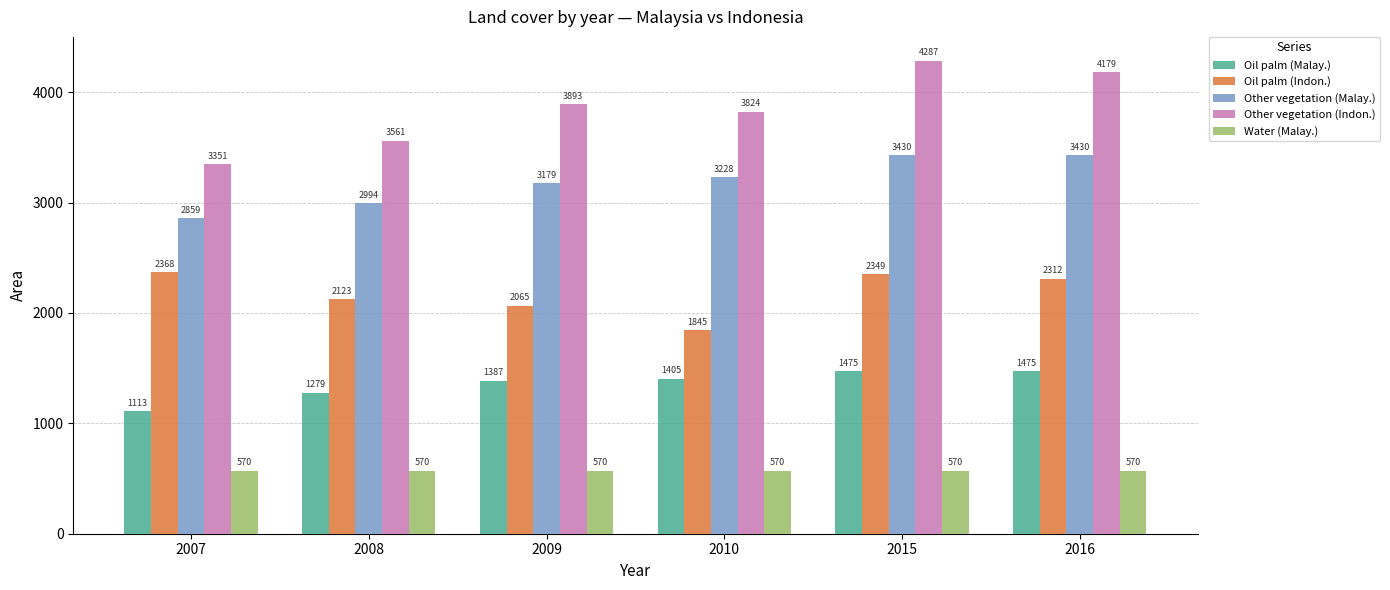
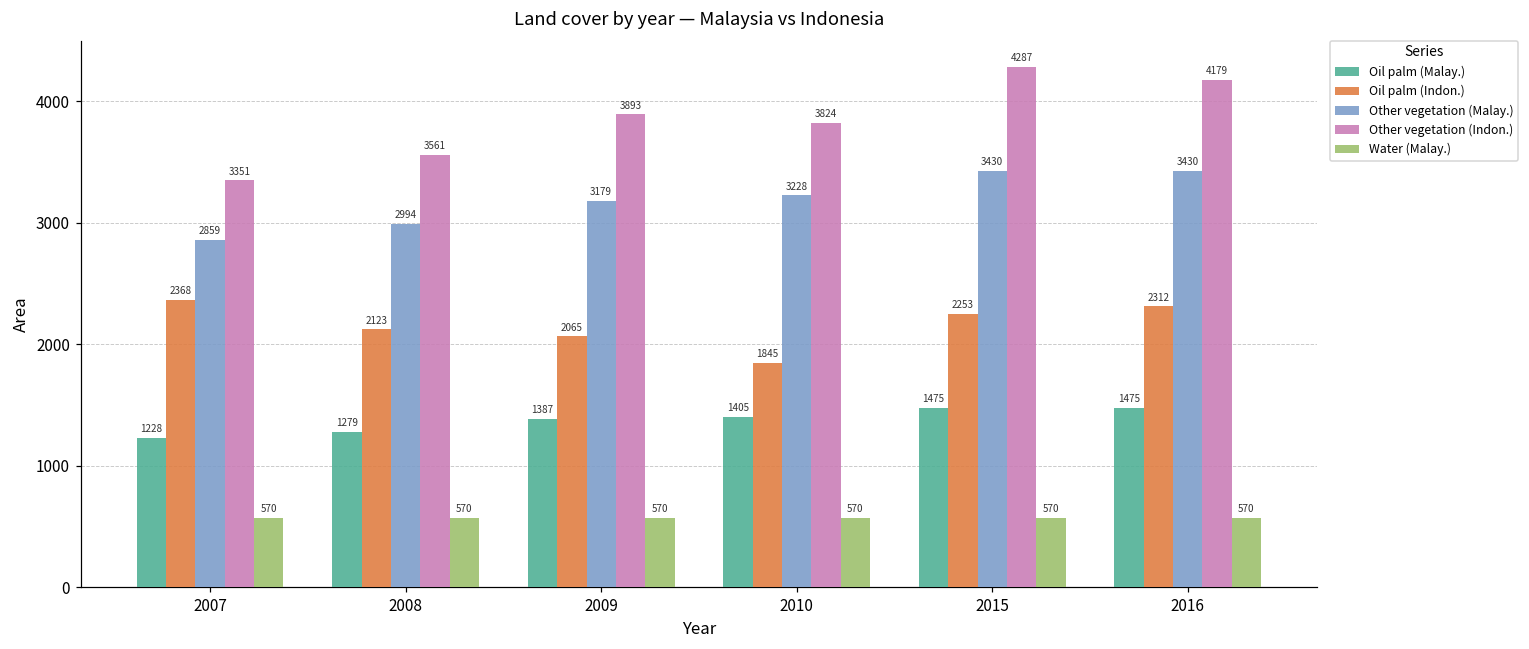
  {
    "Oil palm (Malay.)": {
-     "2007": 1113,
+     "2007": 1228,
      "2008": 1279,
      "2009": 1387,
      "2010": 1405,
      "2015": 1475,
      "2016": 1475
    },
    "Oil palm (Indon.)": {
      "2007": 2368,
      "2008": 2123,
      "2009": 2065,
      "2010": 1845,
-     "2015": 2349,
+     "2015": 2253,
      "2016": 2312
    },
    "Other vegetation (Malay.)": {
      "2007": 2859,
      "2008": 2994,
      "2009": 3179,
      "2010": 3228,
      "2015": 3430,
      "2016": 3430
    },
    "Other vegetation (Indon.)": {
      "2007": 3351,
      "2008": 3561,
      "2009": 3893,
      "2010": 3824,
      "2015": 4287,
      "2016": 4179
    },
    "Water (Malay.)": {
      "2007": 570,
      "2008": 570,
      "2009": 570,
      "2010": 570,
      "2015": 570,
      "2016": 570
    }
  }
